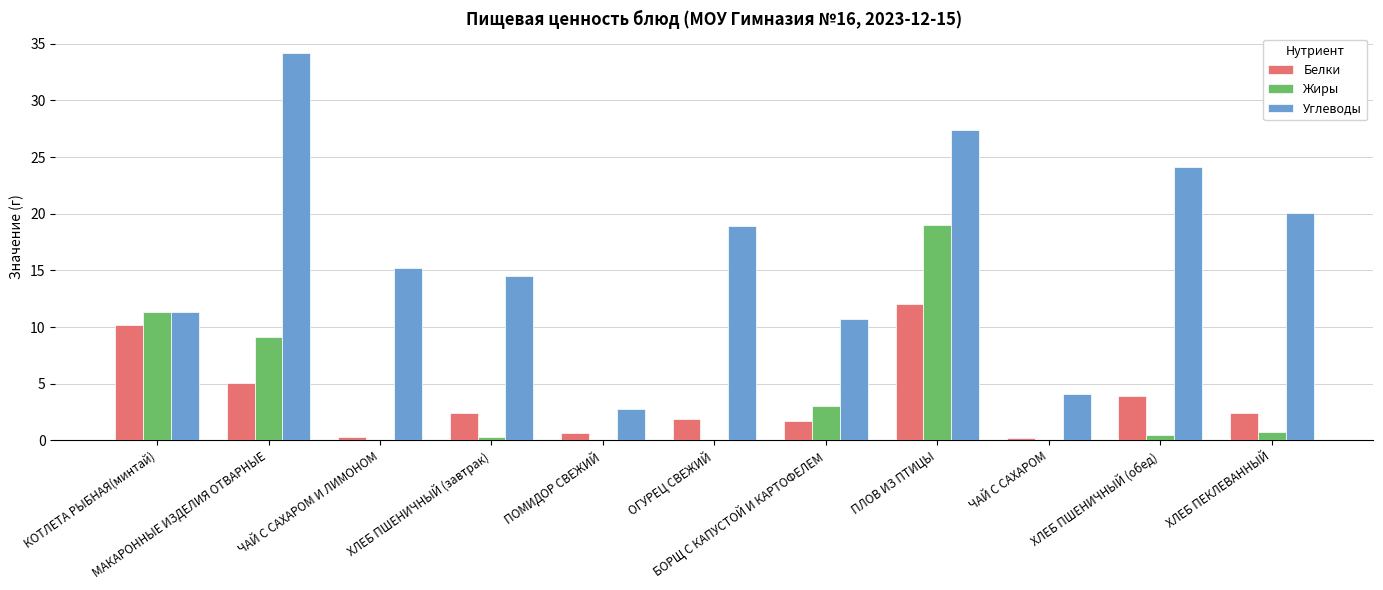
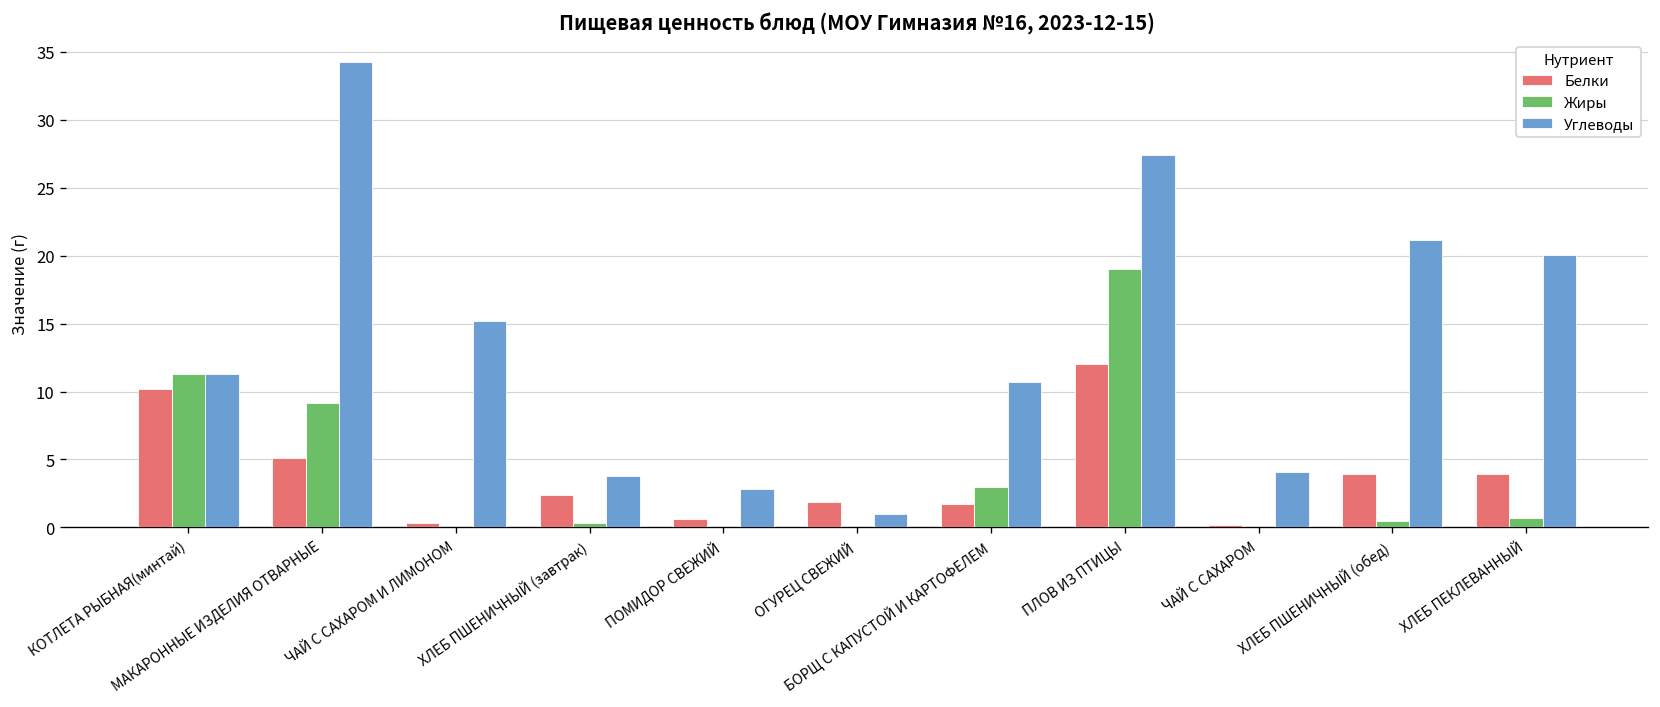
  {
    "Белки": {
      "КОТЛЕТА РЫБНАЯ(минтай)": 10.2,
      "МАКАРОННЫЕ ИЗДЕЛИЯ ОТВАРНЫЕ": 5.1,
      "ЧАЙ С САХАРОМ И ЛИМОНОМ": 0.3,
      "ХЛЕБ ПШЕНИЧНЫЙ (завтрак)": 2.4,
      "ПОМИДОР СВЕЖИЙ": 0.6,
      "ОГУРЕЦ СВЕЖИЙ": 1.9,
      "БОРЩ С КАПУСТОЙ И КАРТОФЕЛЕМ": 1.7,
      "ПЛОВ ИЗ ПТИЦЫ": 12.0,
      "ХЛЕБ ПШЕНИЧНЫЙ (обед)": 4.0,
-     "ХЛЕБ ПЕКЛЕВАННЫЙ": 2.4
+     "ХЛЕБ ПЕКЛЕВАННЫЙ": 4.0
    },
    "Жиры": {
      "КОТЛЕТА РЫБНАЯ(минтай)": 11.3,
      "МАКАРОННЫЕ ИЗДЕЛИЯ ОТВАРНЫЕ": 9.2,
      "ЧАЙ С САХАРОМ И ЛИМОНОМ": 0.0,
      "ХЛЕБ ПШЕНИЧНЫЙ (завтрак)": 0.3,
      "ПОМИДОР СВЕЖИЙ": 0.0,
      "БОРЩ С КАПУСТОЙ И КАРТОФЕЛЕМ": 3.0,
      "ПЛОВ ИЗ ПТИЦЫ": 19.0,
      "ЧАЙ С САХАРОМ": 0.0,
      "ХЛЕБ ПШЕНИЧНЫЙ (обед)": 0.5,
      "ХЛЕБ ПЕКЛЕВАННЫЙ": 0.7
    },
    "Углеводы": {
      "КОТЛЕТА РЫБНАЯ(минтай)": 11.3,
      "МАКАРОННЫЕ ИЗДЕЛИЯ ОТВАРНЫЕ": 34.2,
      "ЧАЙ С САХАРОМ И ЛИМОНОМ": 15.2,
-     "ХЛЕБ ПШЕНИЧНЫЙ (завтрак)": 14.5,
+     "ХЛЕБ ПШЕНИЧНЫЙ (завтрак)": 3.8,
      "ПОМИДОР СВЕЖИЙ": 2.8,
-     "ОГУРЕЦ СВЕЖИЙ": 18.9,
+     "ОГУРЕЦ СВЕЖИЙ": 1.0,
      "БОРЩ С КАПУСТОЙ И КАРТОФЕЛЕМ": 10.7,
      "ПЛОВ ИЗ ПТИЦЫ": 27.4,
      "ЧАЙ С САХАРОМ": 4.1,
-     "ХЛЕБ ПШЕНИЧНЫЙ (обед)": 24.1,
+     "ХЛЕБ ПШЕНИЧНЫЙ (обед)": 21.2,
      "ХЛЕБ ПЕКЛЕВАННЫЙ": 20.0
    }
  }
